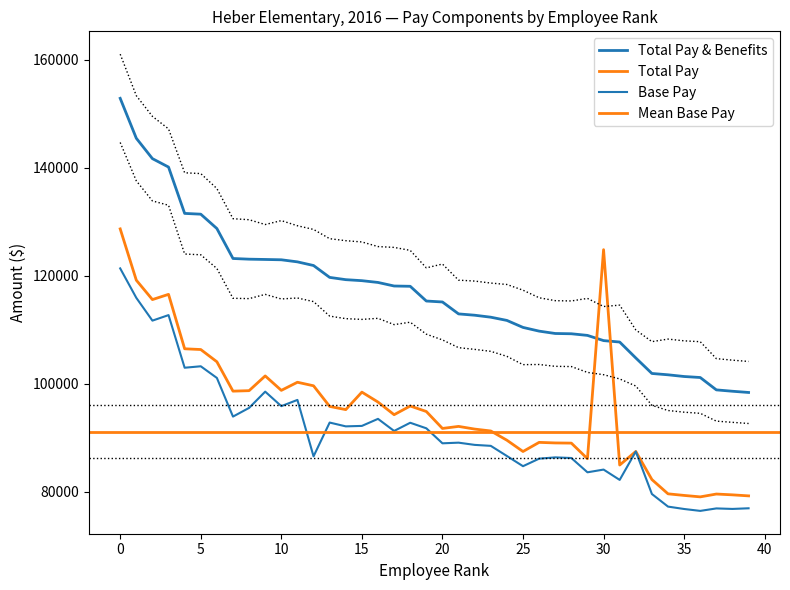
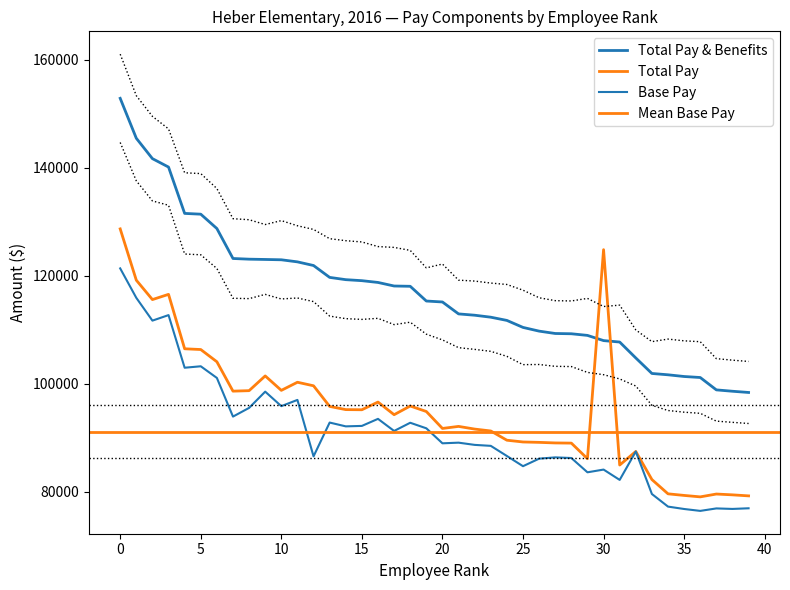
  {
    "Total Pay": {
      "0": 129000,
      "5": 106000,
      "10": 99000,
-     "15": 98000,
+     "15": 95000,
      "20": 92000,
-     "25": 87000,
+     "25": 89000,
      "30": 125000,
      "35": 79000
    }
  }
